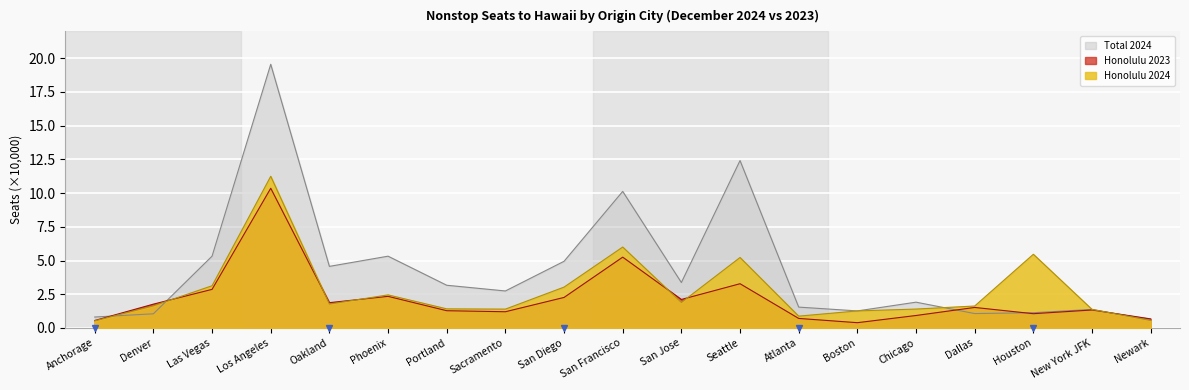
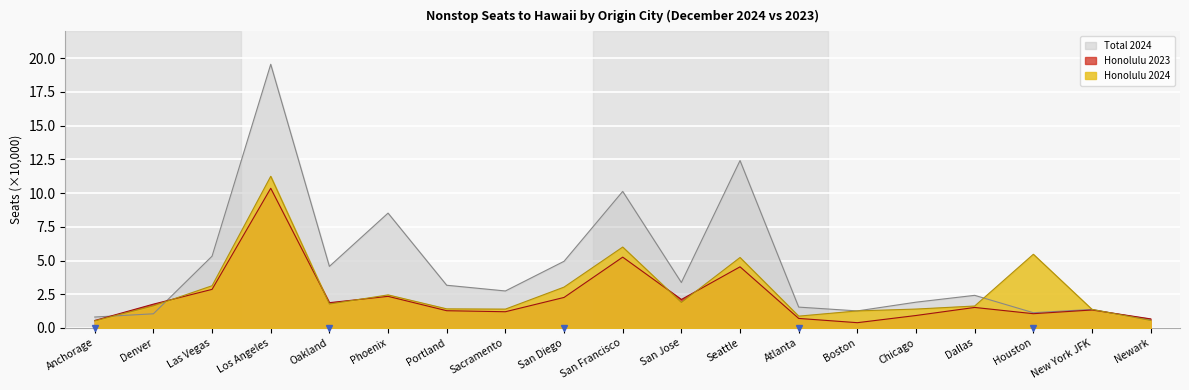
  {
    "Total 2024": {
      "Anchorage": 0.8,
      "Denver": 1.0,
      "Las Vegas": 5.3,
      "Los Angeles": 19.6,
      "Oakland": 4.6,
-     "Phoenix": 5.3,
+     "Phoenix": 8.5,
      "Portland": 3.2,
      "Sacramento": 2.7,
      "San Diego": 4.9,
      "San Francisco": 10.1,
      "San Jose": 3.4,
      "Seattle": 12.4,
      "Atlanta": 1.5,
      "Chicago": 1.9,
-     "Dallas": 1.1
+     "Dallas": 2.4
    },
    "Honolulu 2023": {
      "Las Vegas": 2.9,
      "Los Angeles": 10.4,
      "Sacramento": 1.2,
      "San Diego": 2.3,
      "San Francisco": 5.3,
      "San Jose": 2.1,
-     "Seattle": 3.3,
+     "Seattle": 4.5,
      "Boston": 0.4,
      "Chicago": 0.9
    },
    "Honolulu 2024": {
      "Las Vegas": 3.1,
      "Los Angeles": 11.2,
      "Sacramento": 1.4,
      "San Diego": 3.0,
      "San Francisco": 6.0,
      "San Jose": 1.9,
      "Seattle": 5.2,
      "Chicago": 1.4,
      "Houston": 5.5
    }
  }
